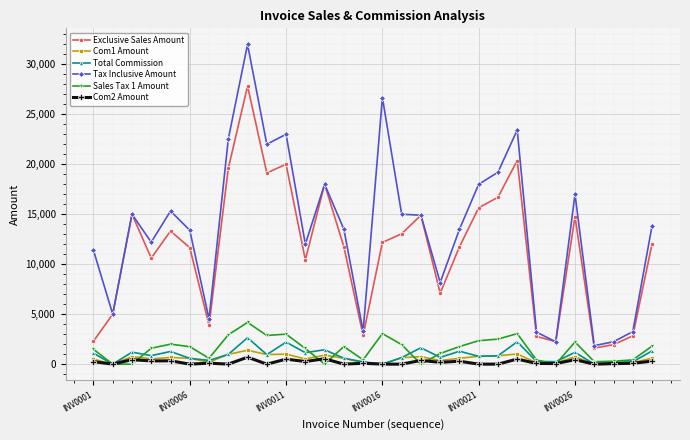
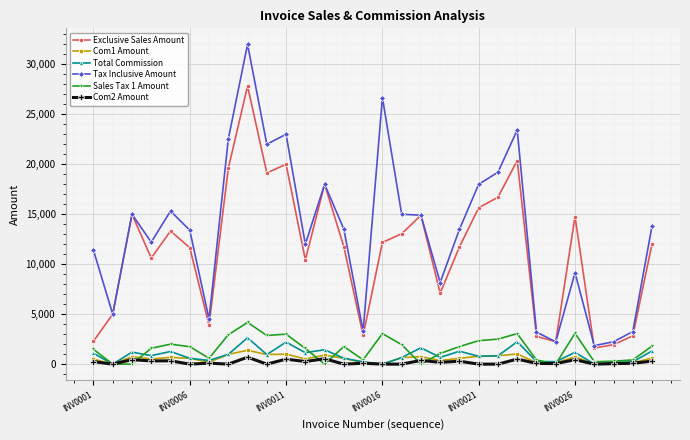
  {
    "Exclusive Sales Amount": {
      "INV0001": "2,000",
      "INV0006": "12,000",
      "INV0011": "20,000",
      "INV0016": "12,000",
      "INV0021": "16,000",
      "INV0026": "15,000"
    },
    "Com1 Amount": {
      "INV0011": "1,000",
      "INV0026": "1,000"
    },
    "Total Commission": {
      "INV0001": "1,000",
      "INV0011": "2,000",
      "INV0026": "1,000"
    },
    "Tax Inclusive Amount": {
      "INV0001": "11,000",
      "INV0006": "13,000",
      "INV0011": "23,000",
      "INV0016": "27,000",
      "INV0021": "18,000",
-     "INV0026": "17,000"
+     "INV0026": "9,000"
    },
    "Sales Tax 1 Amount": {
      "INV0001": "1,000",
      "INV0006": "2,000",
      "INV0011": "3,000",
      "INV0016": "3,000",
      "INV0021": "2,000",
-     "INV0026": "2,000"
+     "INV0026": "3,000"
    },
    "Com2 Amount": {
      "INV0006": "0",
      "INV0011": "1,000",
      "INV0021": "0",
      "INV0026": "0"
    }
  }
